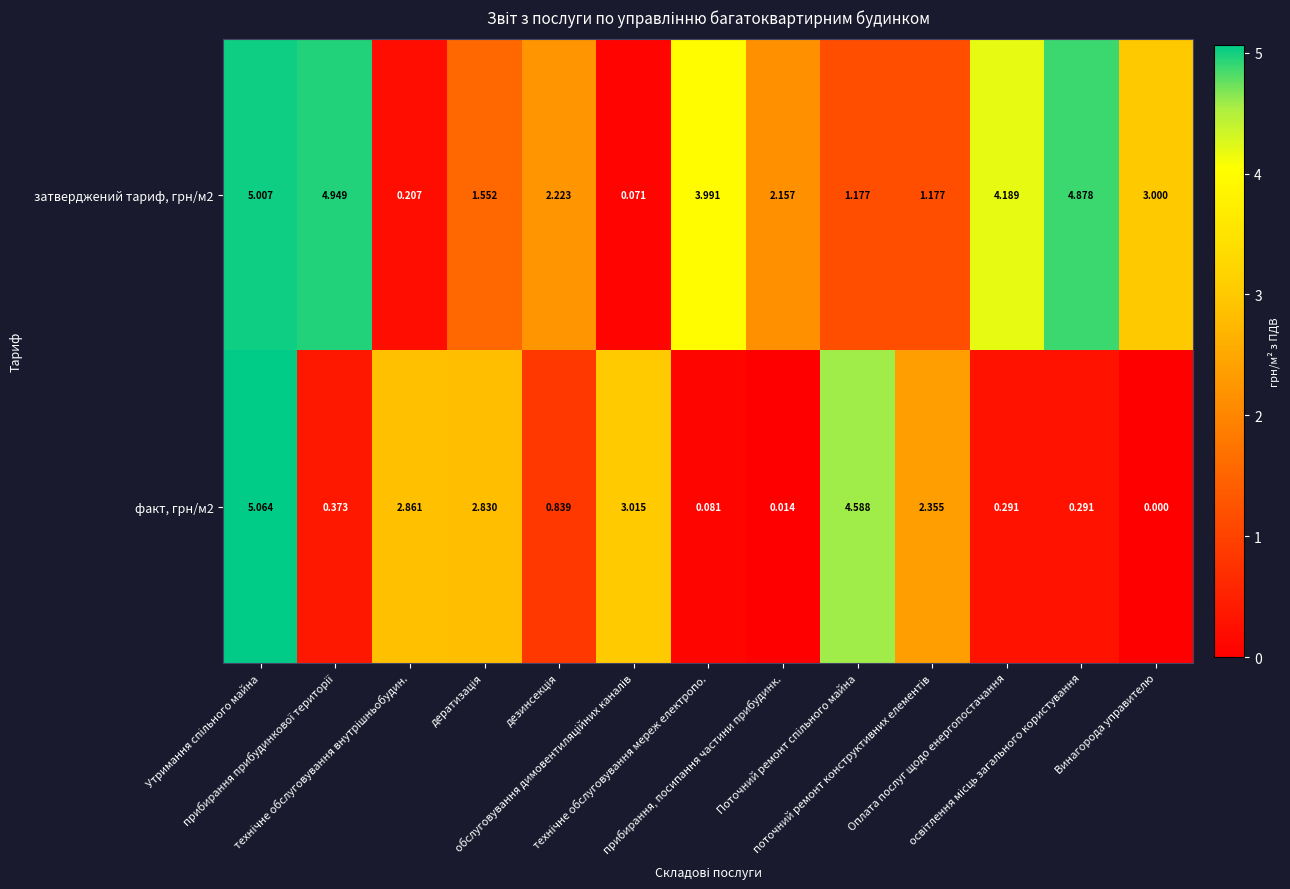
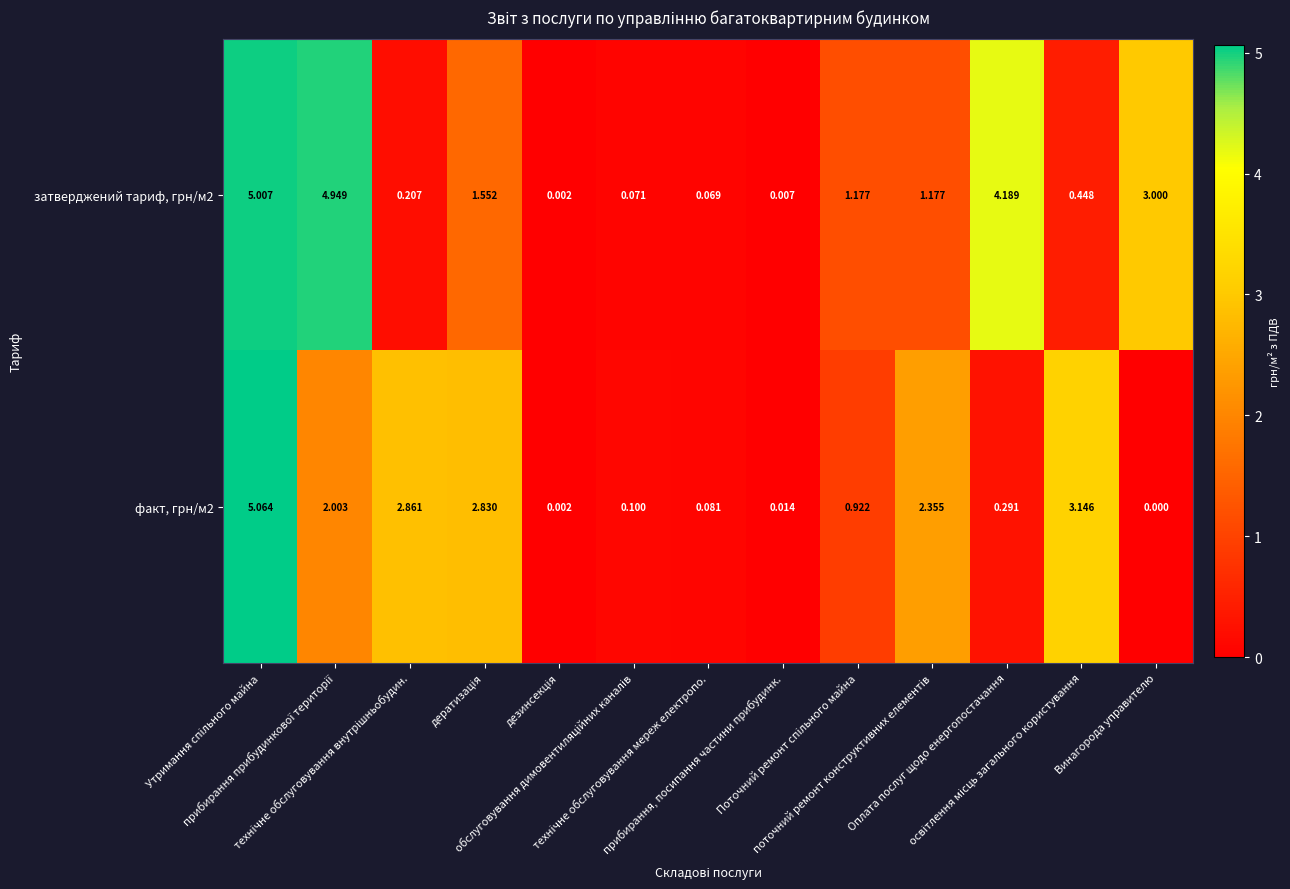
  {
    "затверджений тариф, грн/м2": {
      "Утримання спільного майна": 5.007,
      "прибирання прибудинкової території": 4.949,
      "технічне обслуговування внутрішньобудин.": 0.207,
      "дератизація": 1.552,
-     "дезинсекція": 2.223,
+     "дезинсекція": 0.002,
      "обслуговування димовентиляційних каналів": 0.071,
-     "технічне обслуговування мереж електропо.": 3.991,
-     "прибирання, посипання частини прибудинк.": 2.157,
+     "технічне обслуговування мереж електропо.": 0.069,
+     "прибирання, посипання частини прибудинк.": 0.007,
      "Поточний ремонт спільного майна": 1.177,
      "поточний ремонт конструктивних елементів": 1.177,
      "Оплата послуг щодо енергопостачання": 4.189,
-     "освітлення місць загального користування": 4.878,
+     "освітлення місць загального користування": 0.448,
      "Винагорода управителю": 3.000
    },
    "факт, грн/м2": {
      "Утримання спільного майна": 5.064,
-     "прибирання прибудинкової території": 0.373,
+     "прибирання прибудинкової території": 2.003,
      "технічне обслуговування внутрішньобудин.": 2.861,
      "дератизація": 2.830,
-     "дезинсекція": 0.839,
-     "обслуговування димовентиляційних каналів": 3.015,
+     "дезинсекція": 0.002,
+     "обслуговування димовентиляційних каналів": 0.100,
      "технічне обслуговування мереж електропо.": 0.081,
      "прибирання, посипання частини прибудинк.": 0.014,
-     "Поточний ремонт спільного майна": 4.588,
+     "Поточний ремонт спільного майна": 0.922,
      "поточний ремонт конструктивних елементів": 2.355,
      "Оплата послуг щодо енергопостачання": 0.291,
-     "освітлення місць загального користування": 0.291,
+     "освітлення місць загального користування": 3.146,
      "Винагорода управителю": 0.000
    }
  }
